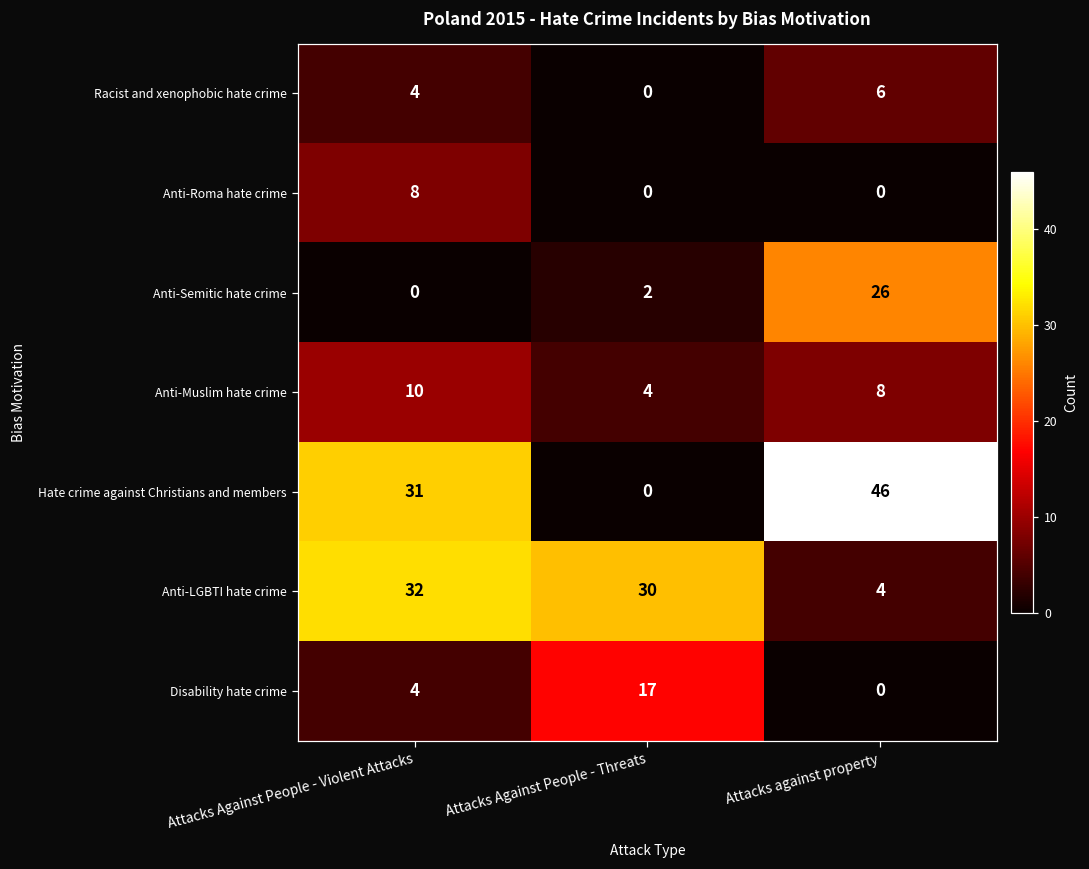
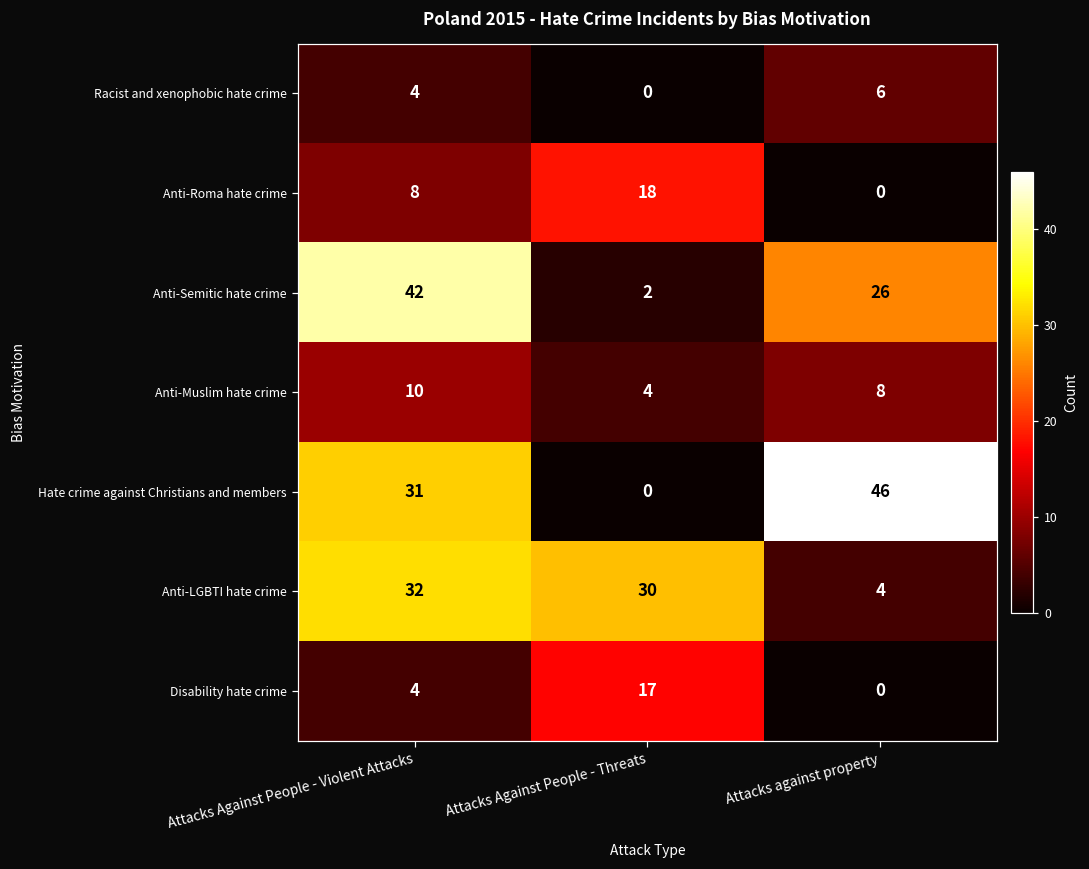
  {
    "Racist and xenophobic hate crime": {
      "Attacks Against People - Violent Attacks": 4,
      "Attacks Against People - Threats": 0,
      "Attacks against property": 6
    },
    "Anti-Roma hate crime": {
      "Attacks Against People - Violent Attacks": 8,
-     "Attacks Against People - Threats": 0,
+     "Attacks Against People - Threats": 18,
      "Attacks against property": 0
    },
    "Anti-Semitic hate crime": {
-     "Attacks Against People - Violent Attacks": 0,
+     "Attacks Against People - Violent Attacks": 42,
      "Attacks Against People - Threats": 2,
      "Attacks against property": 26
    },
    "Anti-Muslim hate crime": {
      "Attacks Against People - Violent Attacks": 10,
      "Attacks Against People - Threats": 4,
      "Attacks against property": 8
    },
    "Hate crime against Christians and members": {
      "Attacks Against People - Violent Attacks": 31,
      "Attacks Against People - Threats": 0,
      "Attacks against property": 46
    },
    "Anti-LGBTI hate crime": {
      "Attacks Against People - Violent Attacks": 32,
      "Attacks Against People - Threats": 30,
      "Attacks against property": 4
    },
    "Disability hate crime": {
      "Attacks Against People - Violent Attacks": 4,
      "Attacks Against People - Threats": 17,
      "Attacks against property": 0
    }
  }
